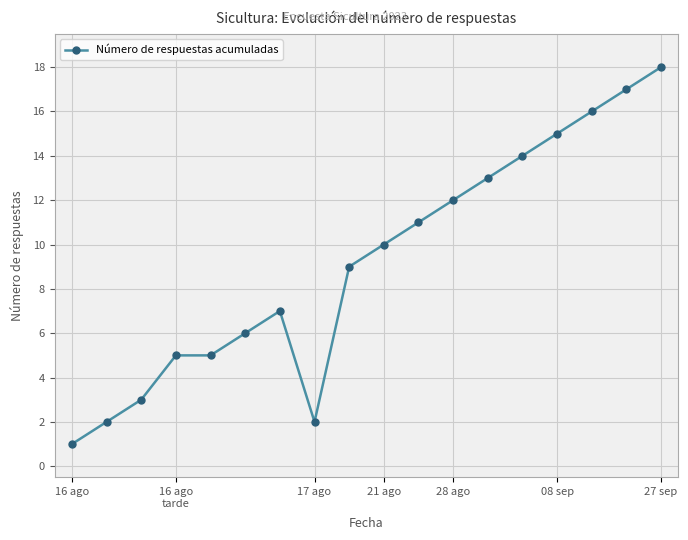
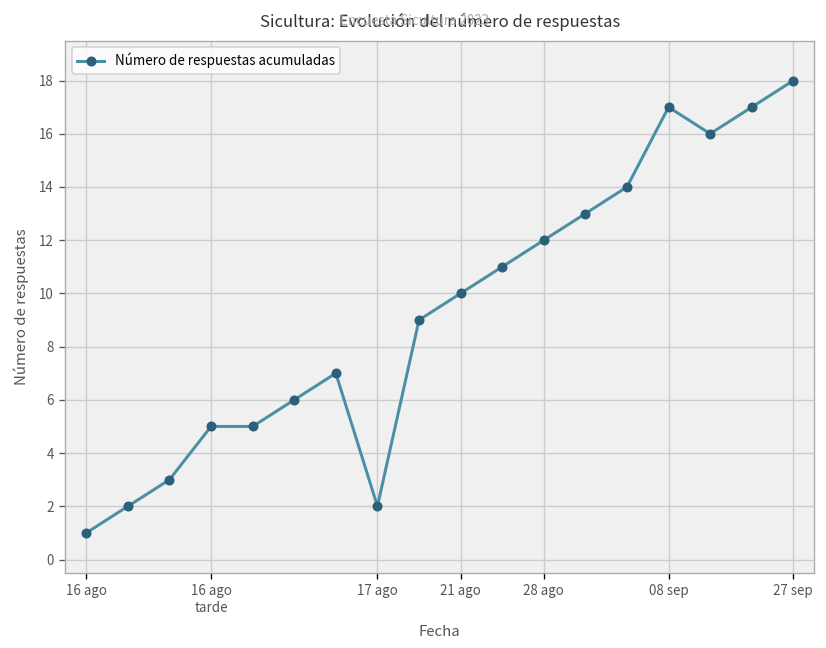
  {
    "Número de respuestas acumuladas": {
      "16 ago": 1,
      "16 ago tarde": 5,
      "17 ago": 2,
      "21 ago": 10,
      "28 ago": 12,
-     "08 sep": 15,
+     "08 sep": 17,
      "27 sep": 18
    }
  }
